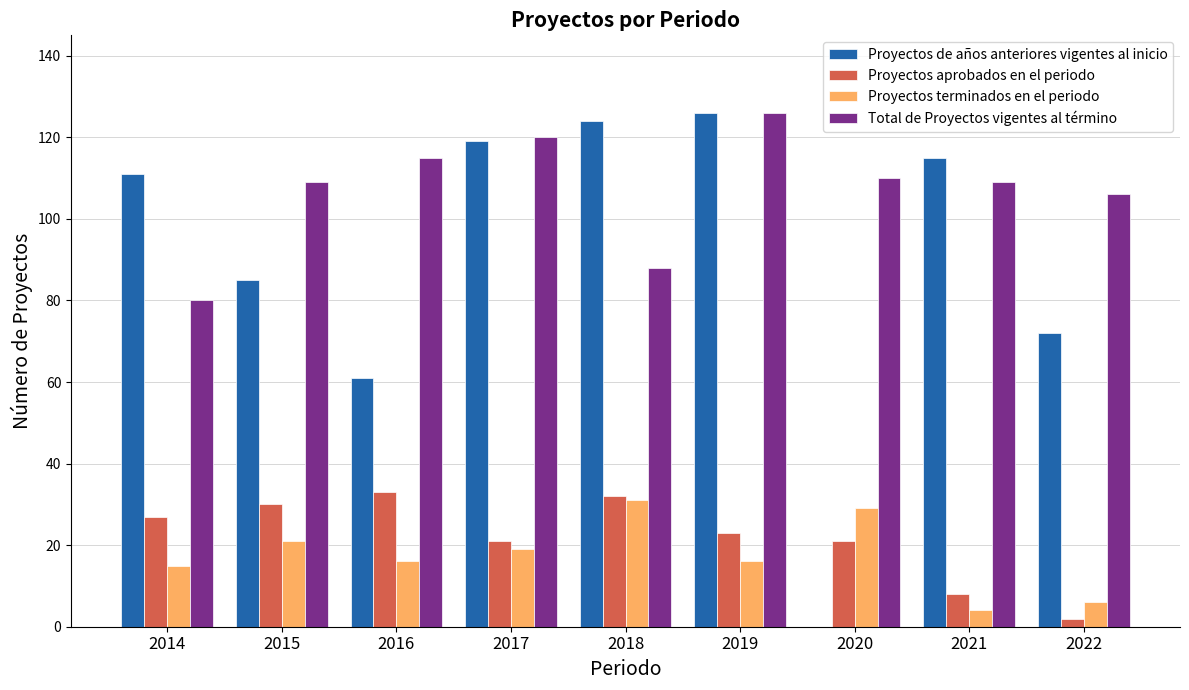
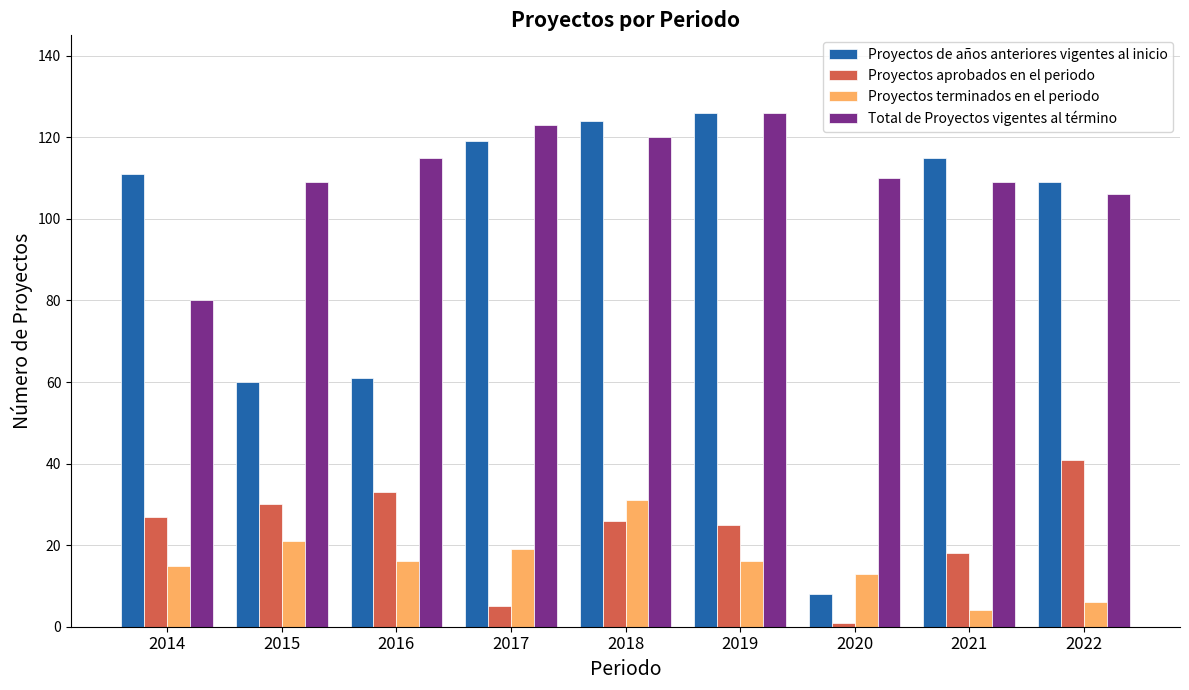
  {
    "Proyectos de años anteriores vigentes al inicio": {
      "2014": 111,
-     "2015": 85,
+     "2015": 60,
      "2016": 61,
      "2017": 119,
      "2018": 124,
      "2019": 126,
-     "2020": 0,
+     "2020": 8,
      "2021": 115,
-     "2022": 72
+     "2022": 109
    },
    "Proyectos aprobados en el periodo": {
      "2014": 27,
      "2015": 30,
      "2016": 33,
-     "2017": 21,
-     "2018": 32,
-     "2019": 23,
-     "2020": 21,
-     "2021": 8,
-     "2022": 2
+     "2017": 5,
+     "2018": 26,
+     "2019": 25,
+     "2020": 1,
+     "2021": 18,
+     "2022": 41
    },
    "Proyectos terminados en el periodo": {
      "2014": 15,
      "2015": 21,
      "2016": 16,
      "2017": 19,
      "2018": 31,
      "2019": 16,
-     "2020": 29,
+     "2020": 13,
      "2021": 4,
      "2022": 6
    },
    "Total de Proyectos vigentes al término": {
      "2014": 80,
      "2015": 109,
      "2016": 115,
-     "2017": 120,
-     "2018": 88,
+     "2017": 123,
+     "2018": 120,
      "2019": 126,
      "2020": 110,
      "2021": 109,
      "2022": 106
    }
  }
